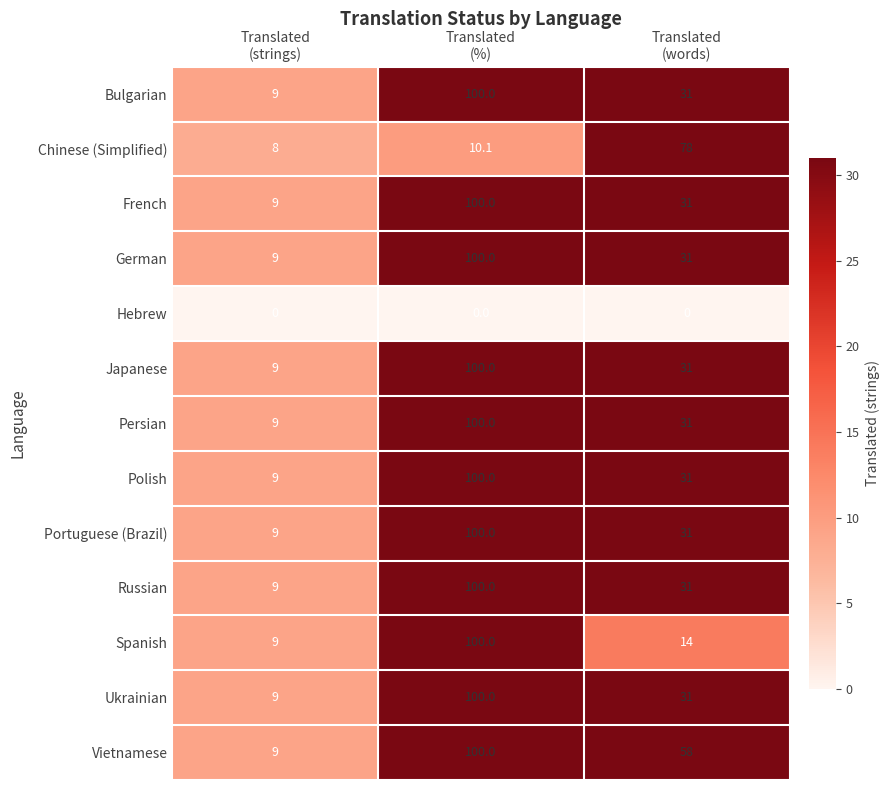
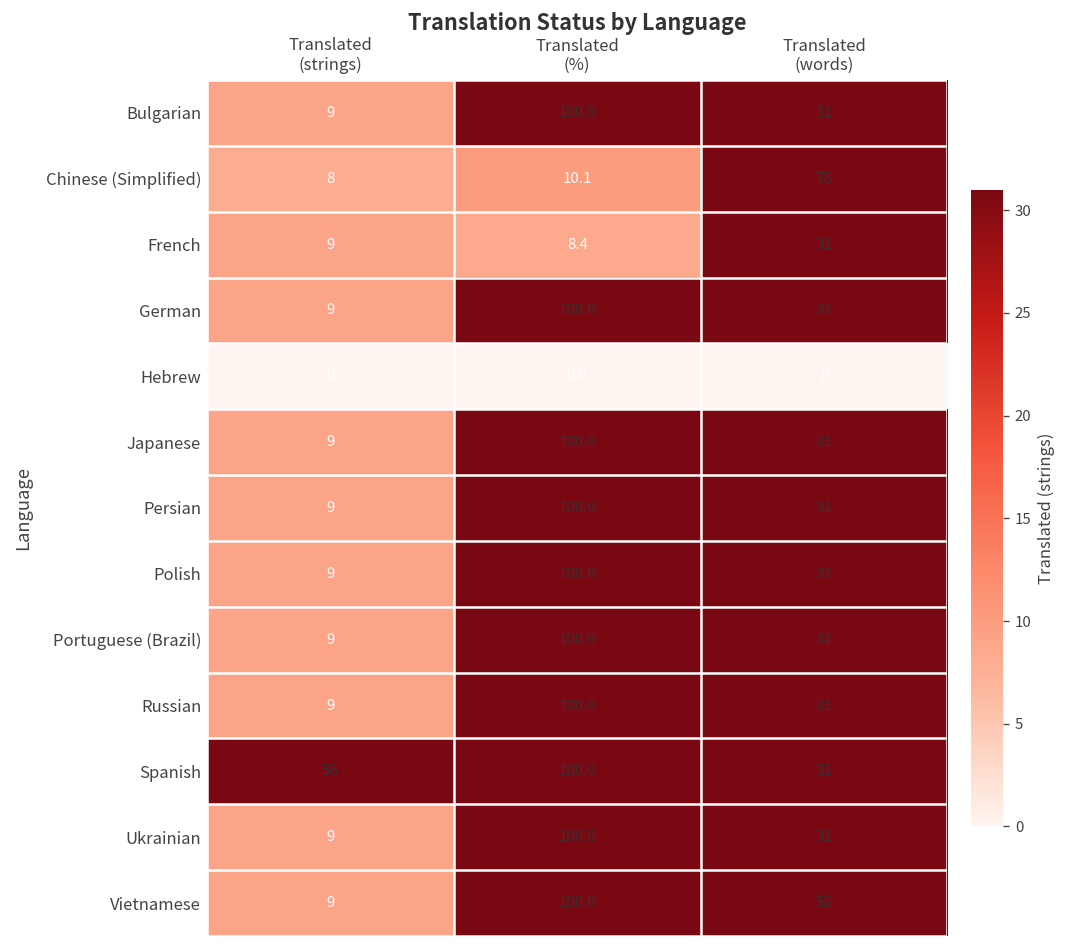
  {
    "Bulgarian": {
      "Translated (strings)": 9,
      "Translated (%)": 100.0,
      "Translated (words)": 31
    },
    "Chinese (Simplified)": {
      "Translated (strings)": 8,
      "Translated (%)": 10.1,
      "Translated (words)": 78
    },
    "French": {
      "Translated (strings)": 9,
-     "Translated (%)": 100.0,
+     "Translated (%)": 8.4,
      "Translated (words)": 31
    },
    "German": {
      "Translated (strings)": 9,
      "Translated (%)": 100.0,
      "Translated (words)": 31
    },
    "Japanese": {
      "Translated (strings)": 9,
      "Translated (%)": 100.0,
      "Translated (words)": 31
    },
    "Persian": {
      "Translated (strings)": 9,
      "Translated (%)": 100.0,
      "Translated (words)": 31
    },
    "Polish": {
      "Translated (strings)": 9,
      "Translated (%)": 100.0,
      "Translated (words)": 31
    },
    "Portuguese (Brazil)": {
      "Translated (strings)": 9,
      "Translated (%)": 100.0,
      "Translated (words)": 31
    },
    "Russian": {
      "Translated (strings)": 9,
      "Translated (%)": 100.0,
      "Translated (words)": 31
    },
    "Spanish": {
-     "Translated (strings)": 9,
+     "Translated (strings)": 56,
      "Translated (%)": 100.0,
-     "Translated (words)": 14
+     "Translated (words)": 31
    },
    "Ukrainian": {
      "Translated (strings)": 9,
      "Translated (%)": 100.0,
      "Translated (words)": 31
    },
    "Vietnamese": {
      "Translated (strings)": 9,
      "Translated (%)": 100.0,
      "Translated (words)": 58
    }
  }
